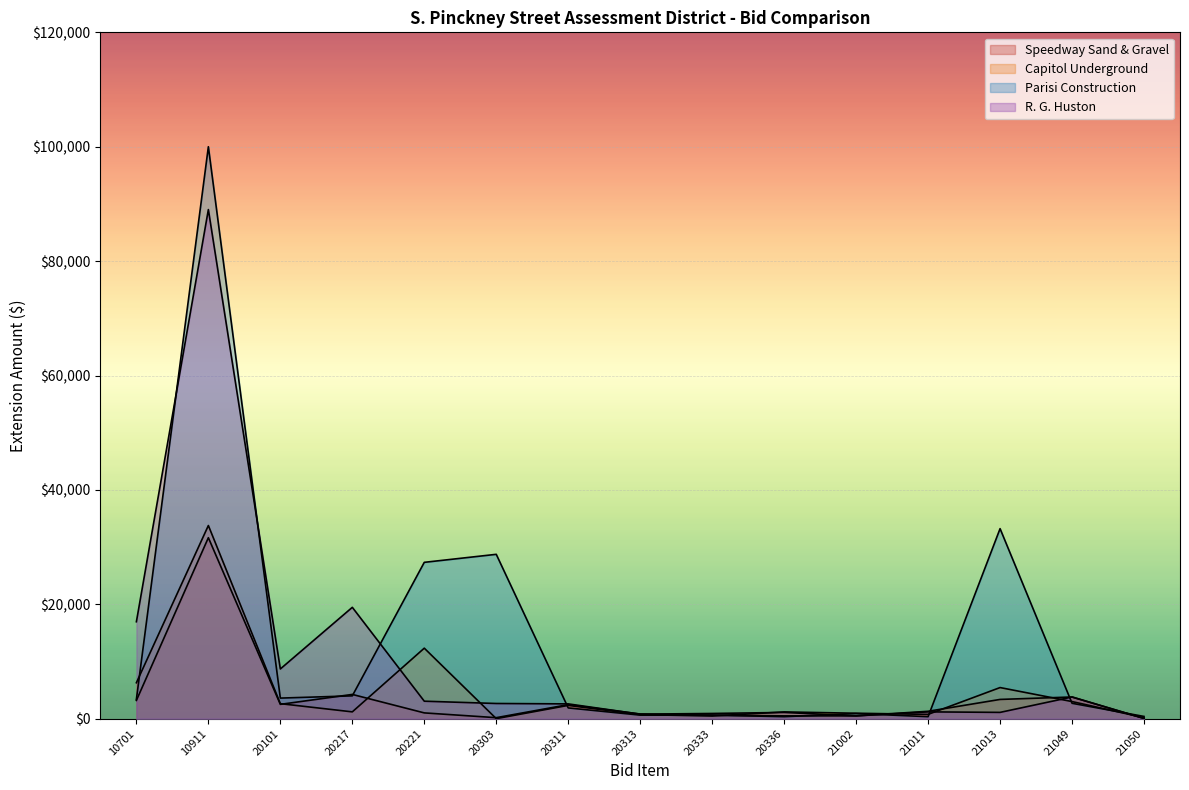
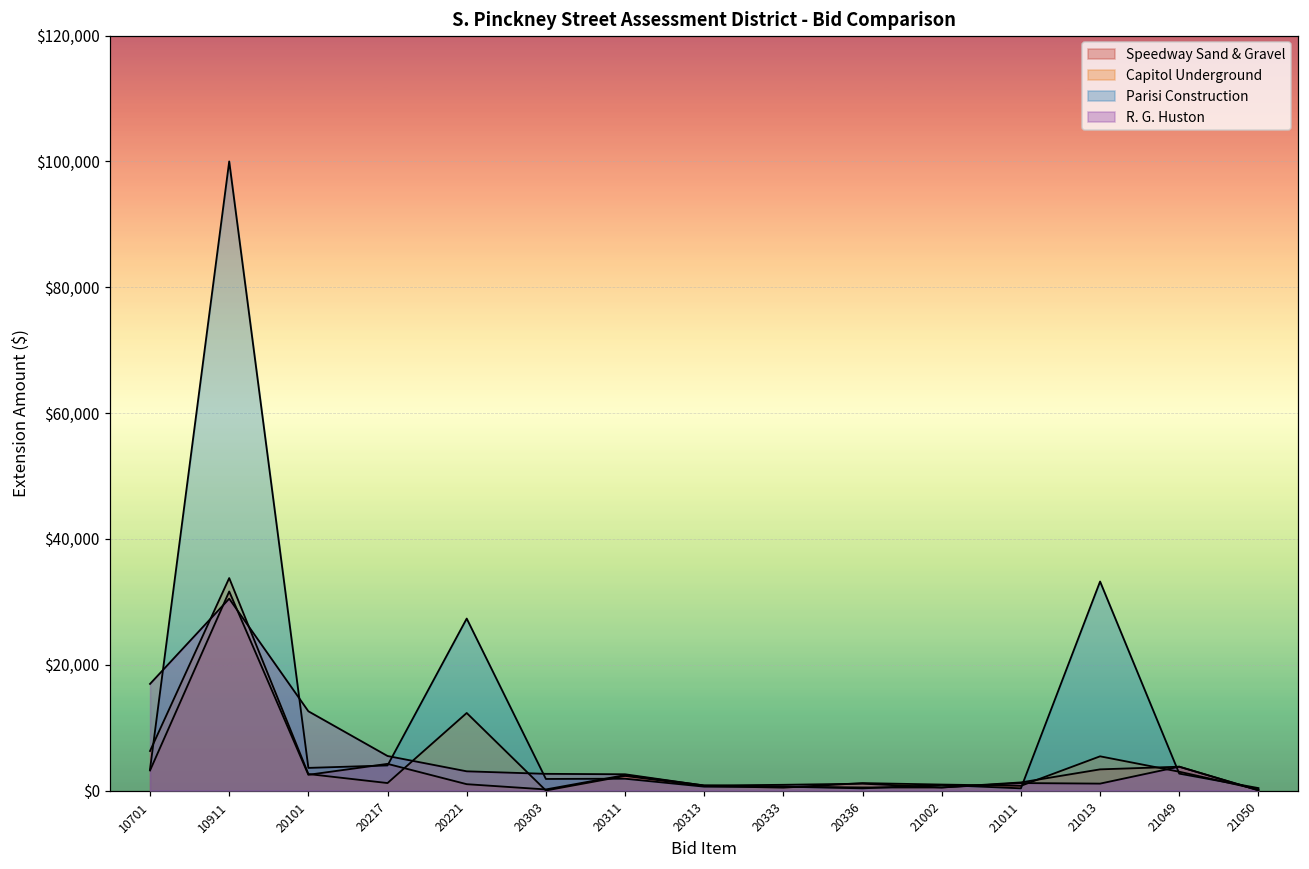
  {
    "Parisi Construction": {
      "10911": "$100,000",
      "20101": "$4,000",
      "20221": "$27,000",
-     "20303": "$29,000",
+     "20303": "$2,000",
      "21013": "$33,000"
    },
    "R. G. Huston": {
      "10701": "$17,000",
-     "10911": "$89,000",
-     "20101": "$9,000",
-     "20217": "$19,000",
+     "10911": "$31,000",
+     "20101": "$13,000",
+     "20217": "$6,000",
      "20221": "$3,000",
      "20303": "$3,000",
      "21013": "$1,000"
    }
  }
